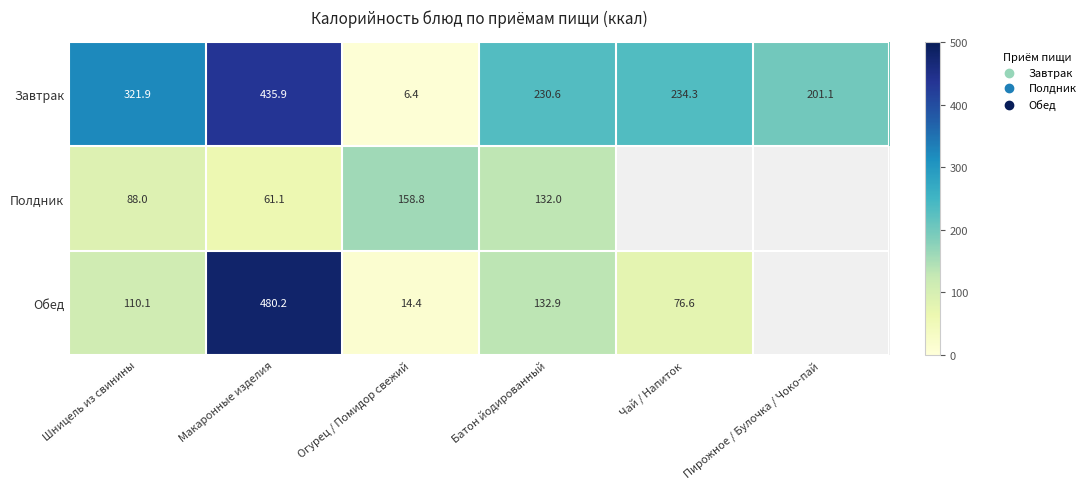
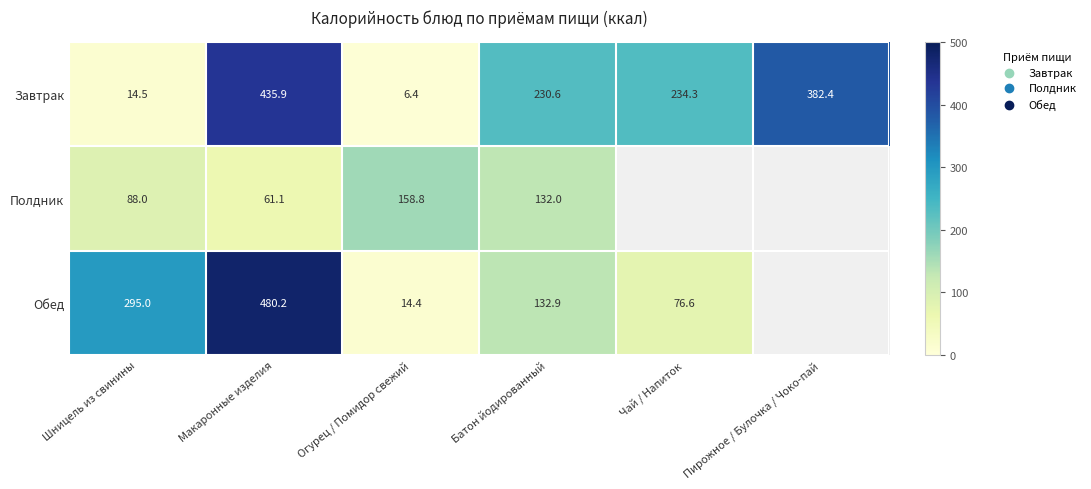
  {
    "Завтрак": {
-     "Шницель из свинины": 321.9,
+     "Шницель из свинины": 14.5,
      "Макаронные изделия": 435.9,
      "Огурец / Помидор свежий": 6.4,
      "Батон йодированный": 230.6,
      "Чай / Напиток": 234.3,
-     "Пирожное / Булочка / Чоко-пай": 201.1
+     "Пирожное / Булочка / Чоко-пай": 382.4
    },
    "Полдник": {
      "Шницель из свинины": 88.0,
      "Макаронные изделия": 61.1,
      "Огурец / Помидор свежий": 158.8,
      "Батон йодированный": 132.0
    },
    "Обед": {
-     "Шницель из свинины": 110.1,
+     "Шницель из свинины": 295.0,
      "Макаронные изделия": 480.2,
      "Огурец / Помидор свежий": 14.4,
      "Батон йодированный": 132.9,
      "Чай / Напиток": 76.6
    }
  }
